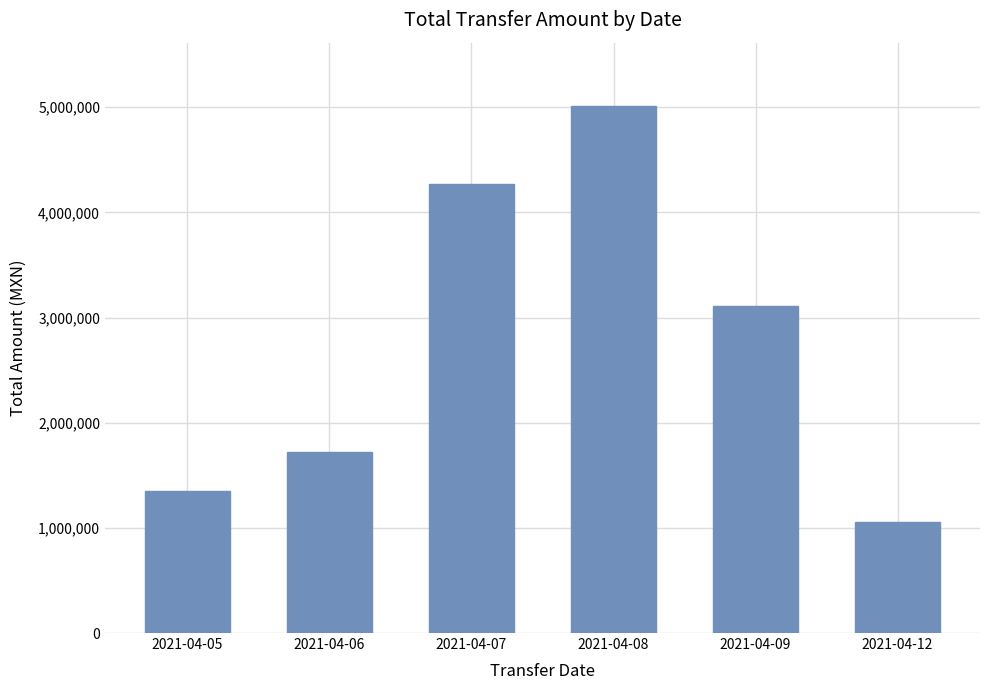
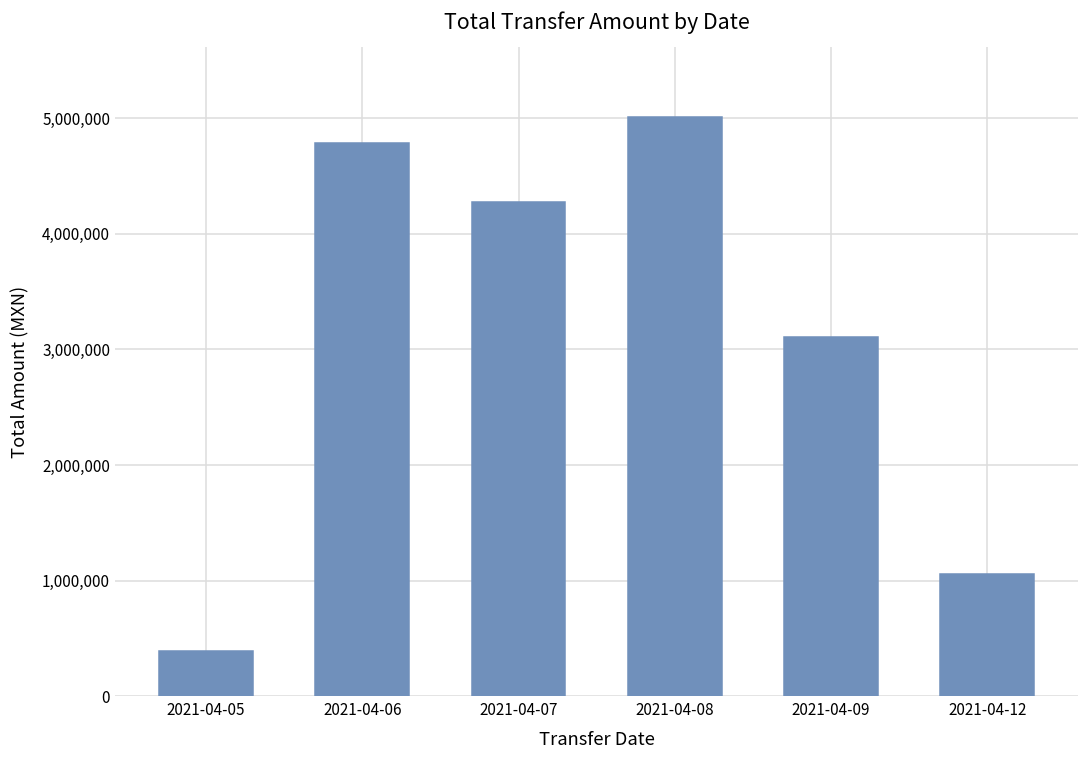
  {
-   "2021-04-05": "1,350,000",
-   "2021-04-06": "1,720,000",
+   "2021-04-05": "390,000",
+   "2021-04-06": "4,780,000",
    "2021-04-07": "4,270,000",
    "2021-04-08": "5,010,000",
    "2021-04-09": "3,110,000",
    "2021-04-12": "1,060,000"
  }
